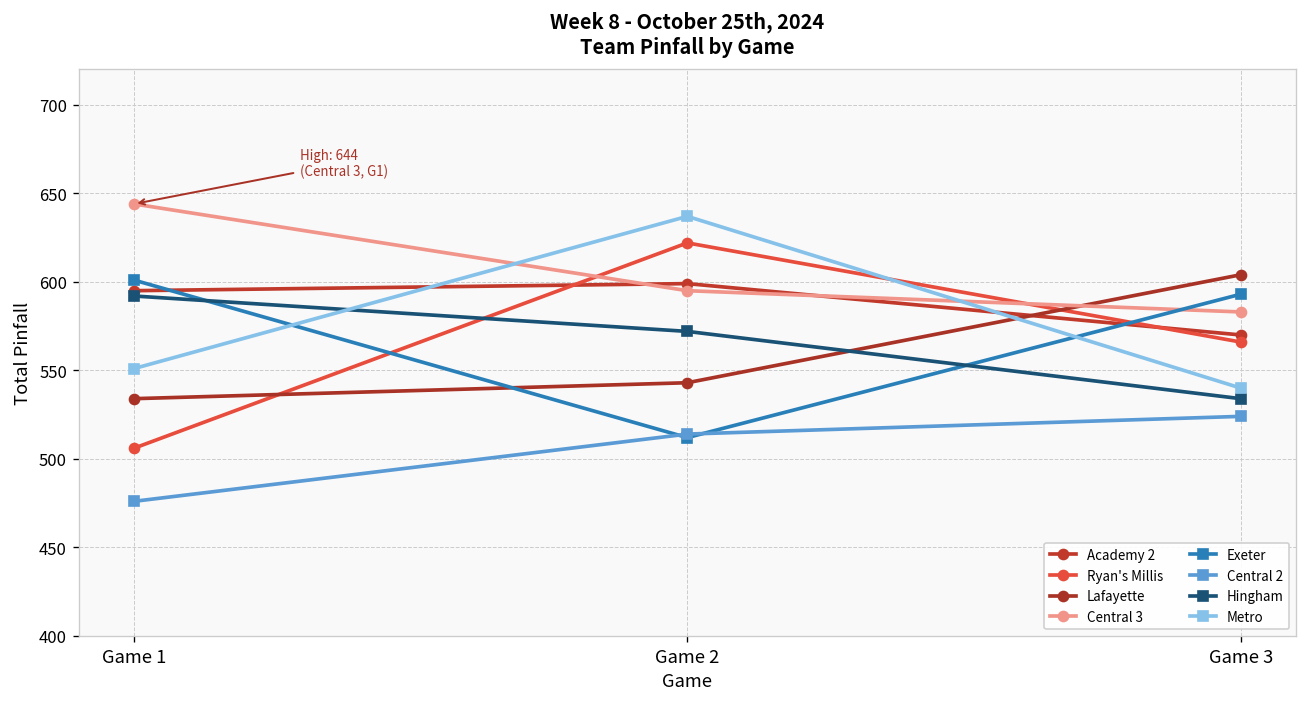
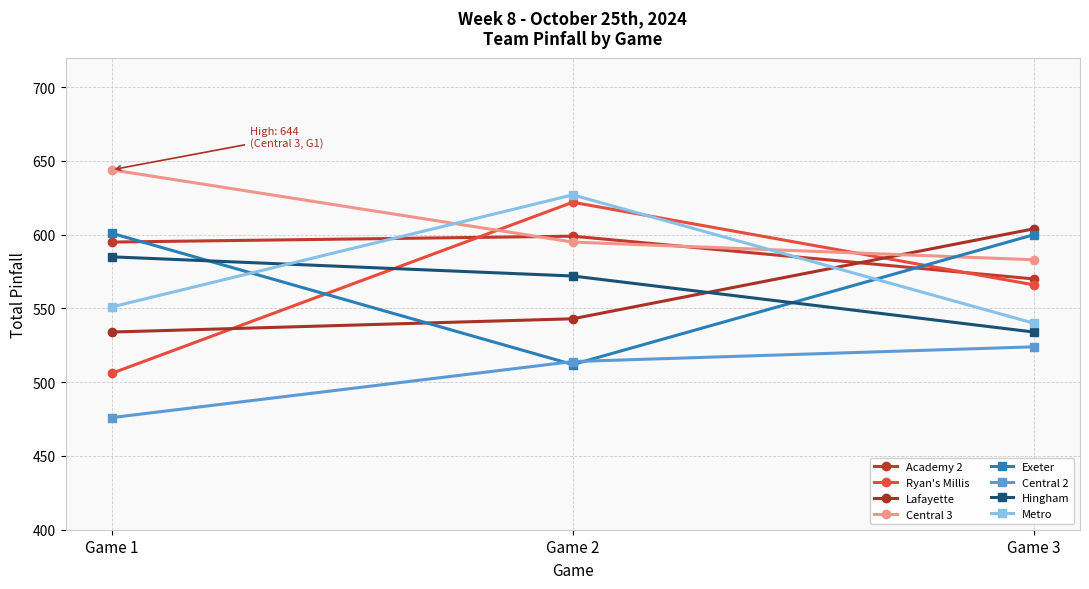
  {
    "Central 3": {
      "Game 1": 644
    },
    "Exeter": {
      "Game 1": 601,
      "Game 2": 512,
-     "Game 3": 593
+     "Game 3": 600
    },
    "Central 2": {
      "Game 1": 476,
      "Game 2": 514,
      "Game 3": 524
    },
    "Hingham": {
-     "Game 1": 592,
+     "Game 1": 585,
      "Game 2": 572,
      "Game 3": 534
    },
    "Metro": {
      "Game 1": 551,
-     "Game 2": 637,
+     "Game 2": 627,
      "Game 3": 540
    }
  }
